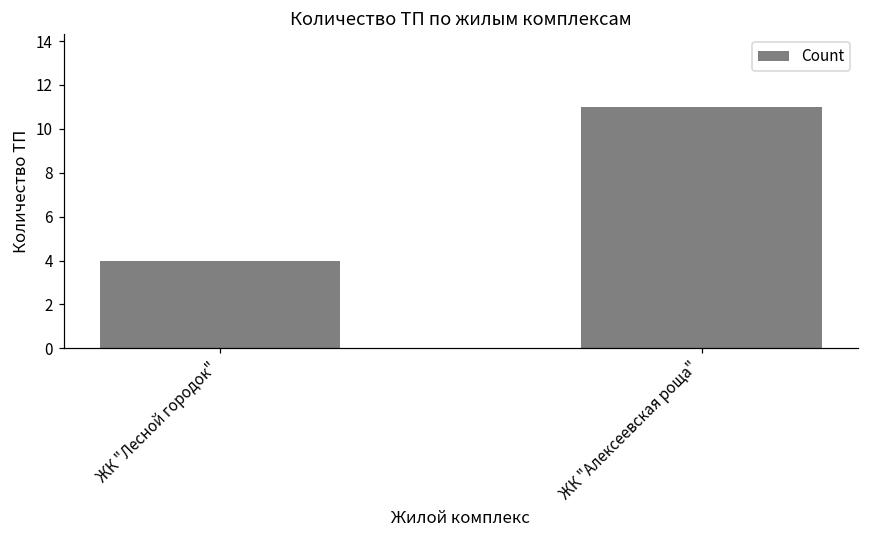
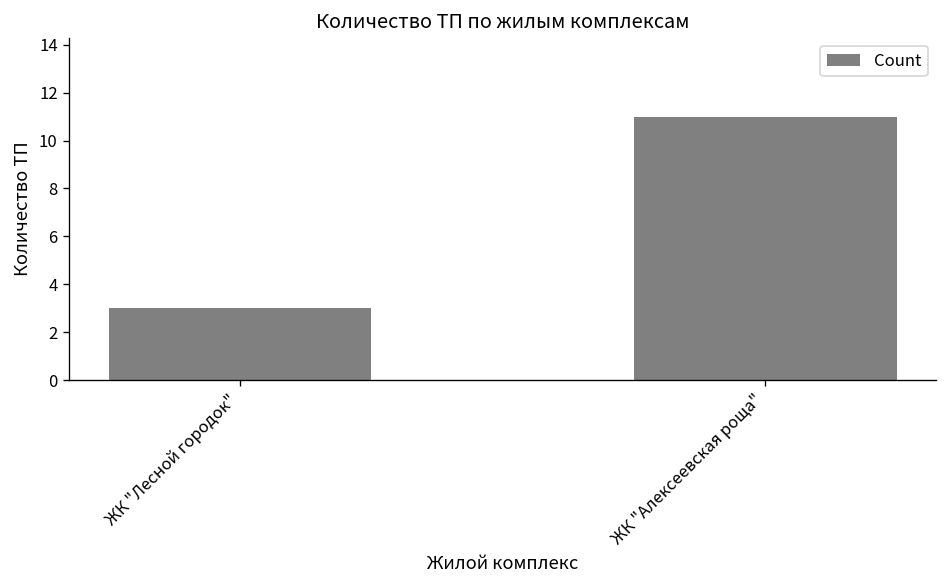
  {
-   "ЖК \"Лесной городок\"": 4,
+   "ЖК \"Лесной городок\"": 3,
    "ЖК \"Алексеевская роща\"": 11
  }
